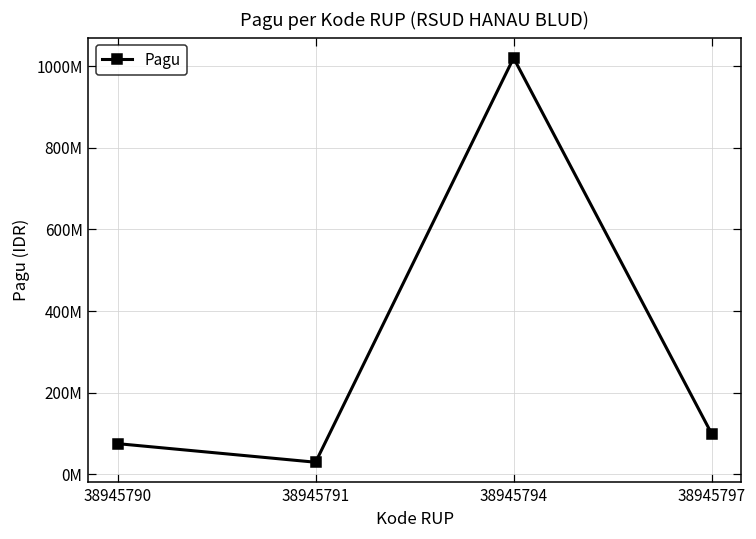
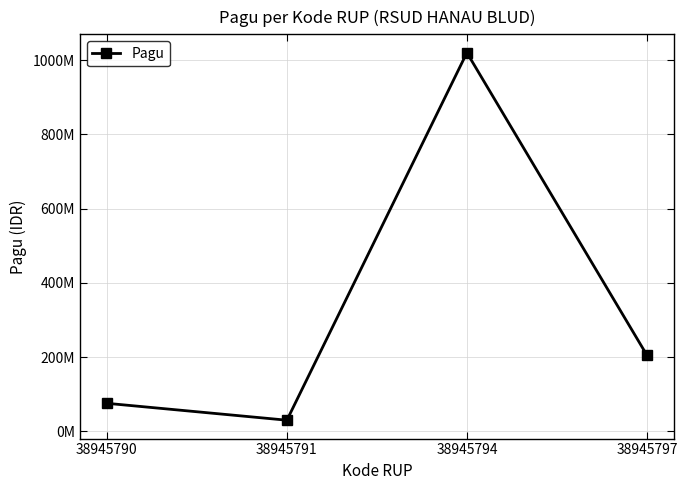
  {
    "38945790": 80000000,
    "38945791": 30000000,
    "38945794": 1020000000,
-   "38945797": 100000000
+   "38945797": 210000000
  }
